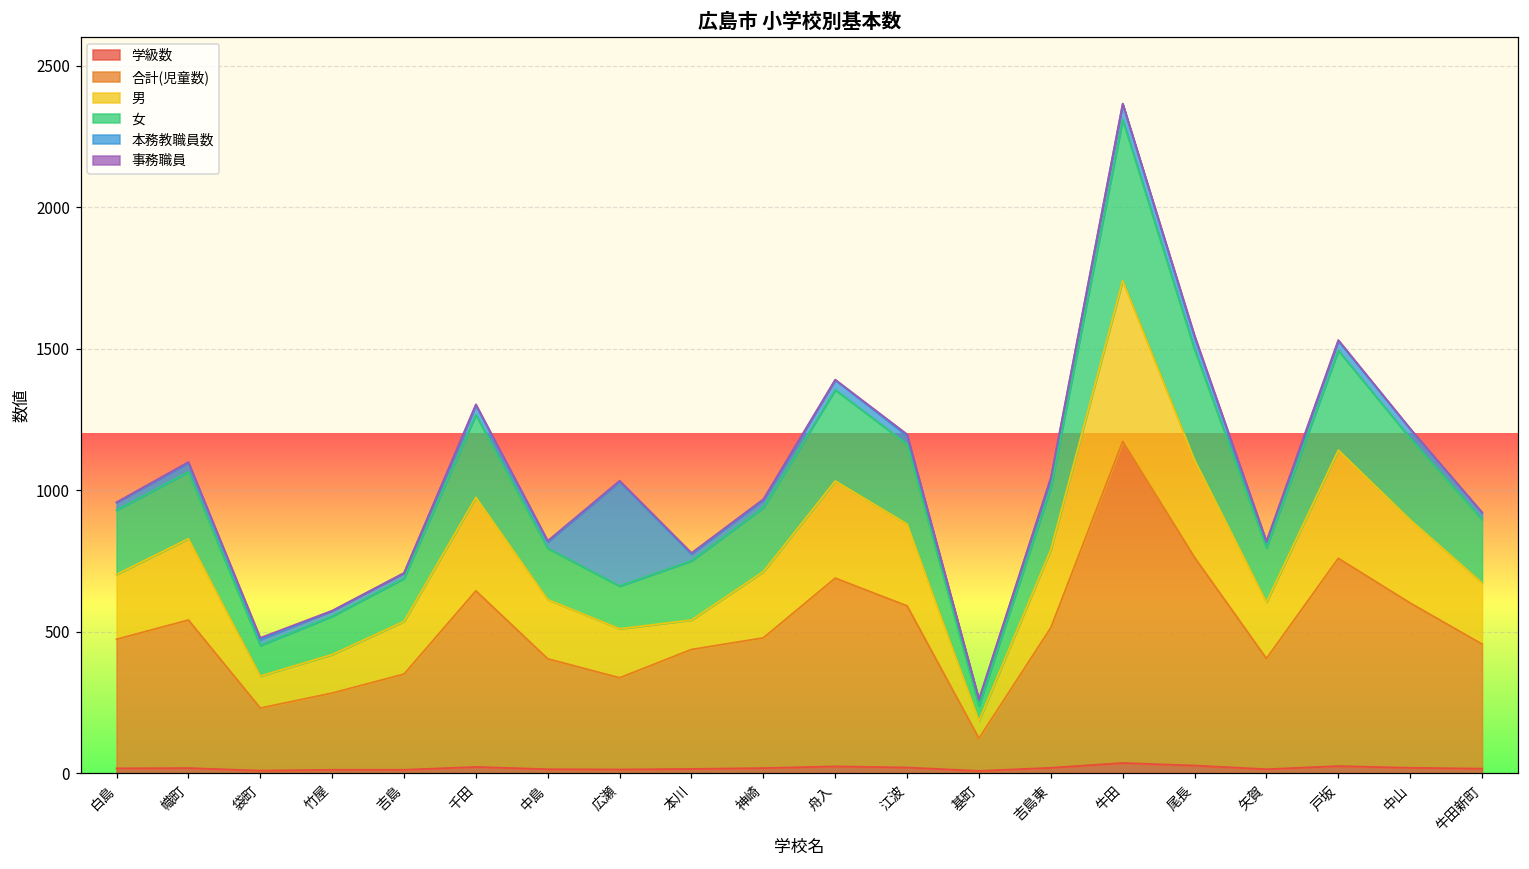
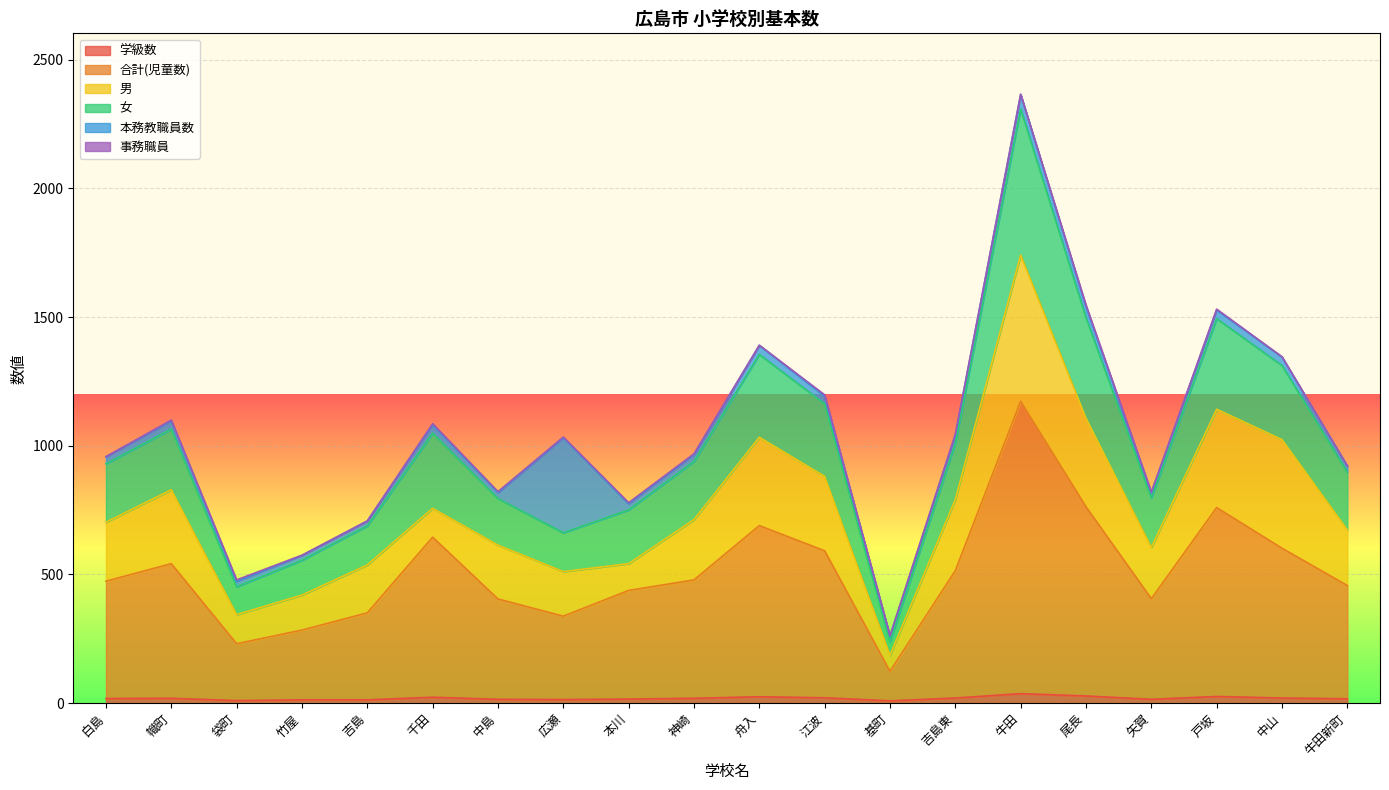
  {
    "男": {
      "白島": 230,
      "幟町": 290,
      "袋町": 110,
      "竹屋": 140,
      "吉島": 190,
-     "千田": 330,
+     "千田": 110,
      "中島": 210,
      "広瀬": 170,
      "本川": 100,
      "神崎": 230,
      "舟入": 340,
      "江波": 290,
      "基町": 60,
      "吉島東": 280,
      "牛田": 570,
      "尾長": 340,
      "矢賀": 200,
      "戸坂": 380,
-     "中山": 290,
+     "中山": 420,
      "牛田新町": 220
    },
    "女": {
      "白島": 230,
      "幟町": 240,
      "袋町": 110,
      "竹屋": 140,
      "吉島": 150,
      "千田": 290,
      "中島": 180,
      "広瀬": 150,
      "本川": 210,
      "神崎": 230,
      "舟入": 320,
      "江波": 280,
      "基町": 50,
      "吉島東": 220,
      "牛田": 570,
      "尾長": 390,
      "矢賀": 190,
      "戸坂": 350,
      "中山": 290,
      "牛田新町": 220
    }
  }
